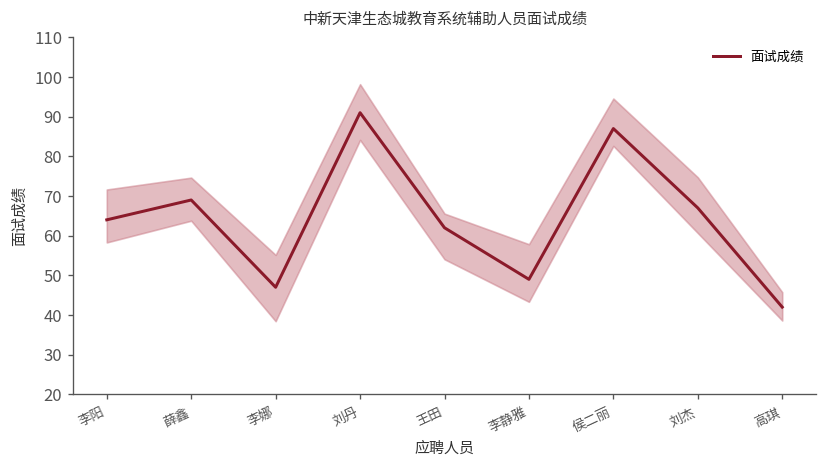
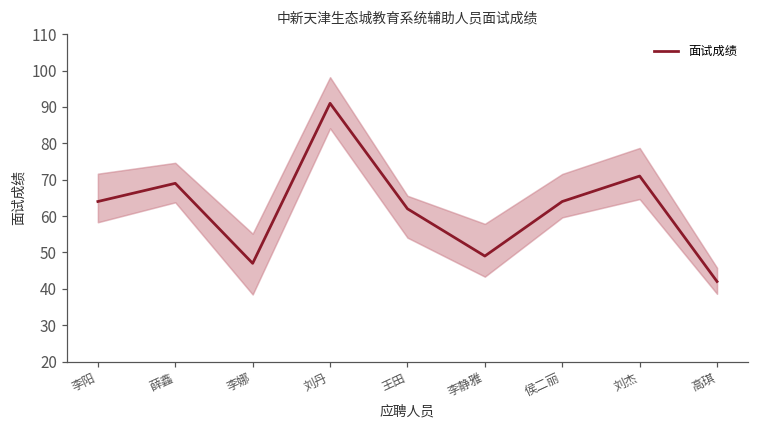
  {
    "面试成绩": {
      "李阳": 64,
      "薛鑫": 69,
      "李娜": 47,
      "刘丹": 91,
      "王田": 62,
      "李静雅": 49,
-     "侯二丽": 87,
-     "刘杰": 67,
+     "侯二丽": 64,
+     "刘杰": 71,
      "高琪": 42
    }
  }
